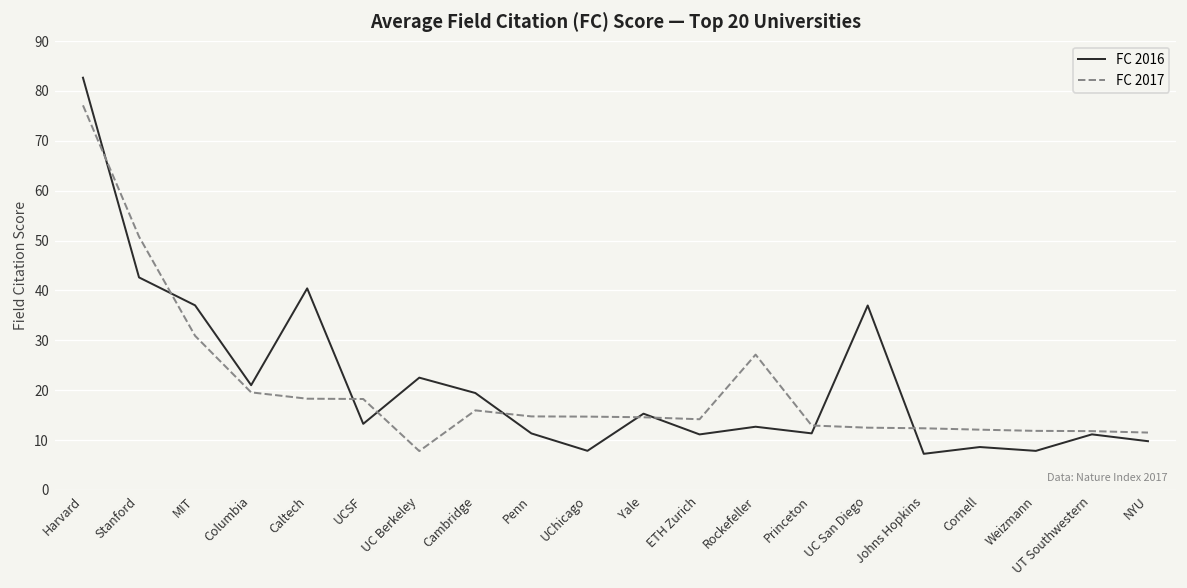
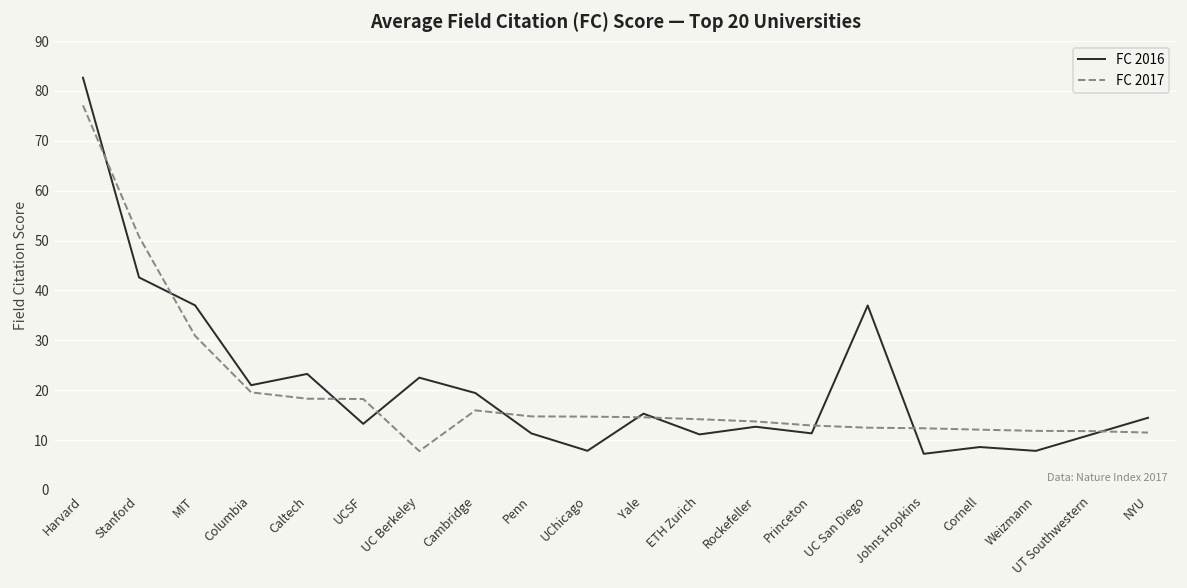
  {
    "FC 2016": {
      "Harvard": 83,
      "Stanford": 43,
      "MIT": 37,
      "Columbia": 21,
-     "Caltech": 40,
+     "Caltech": 23,
      "UCSF": 13,
      "UC Berkeley": 23,
      "Cambridge": 19,
      "Penn": 11,
      "UChicago": 8,
      "Yale": 15,
      "ETH Zurich": 11,
      "Rockefeller": 13,
      "Princeton": 11,
      "UC San Diego": 37,
      "Johns Hopkins": 7,
      "Cornell": 9,
      "UT Southwestern": 11,
-     "NYU": 10
+     "NYU": 14
    },
    "FC 2017": {
      "Harvard": 77,
      "Stanford": 51,
      "MIT": 31,
      "Columbia": 20,
      "Caltech": 18,
      "UCSF": 18,
      "UC Berkeley": 8,
      "Cambridge": 16,
      "Penn": 15,
      "UChicago": 15,
      "Yale": 15,
      "ETH Zurich": 14,
-     "Rockefeller": 27,
+     "Rockefeller": 14,
      "Princeton": 13,
      "UC San Diego": 12,
      "Johns Hopkins": 12,
      "Cornell": 12,
      "Weizmann": 12,
      "UT Southwestern": 12,
      "NYU": 11
    }
  }
